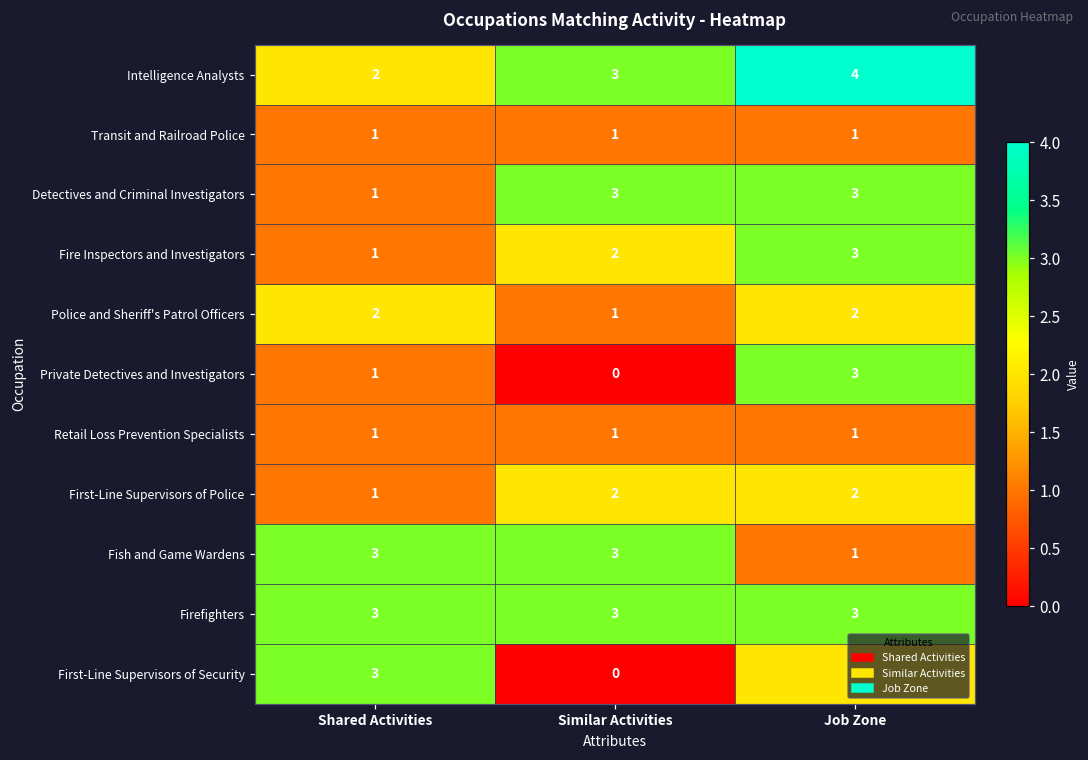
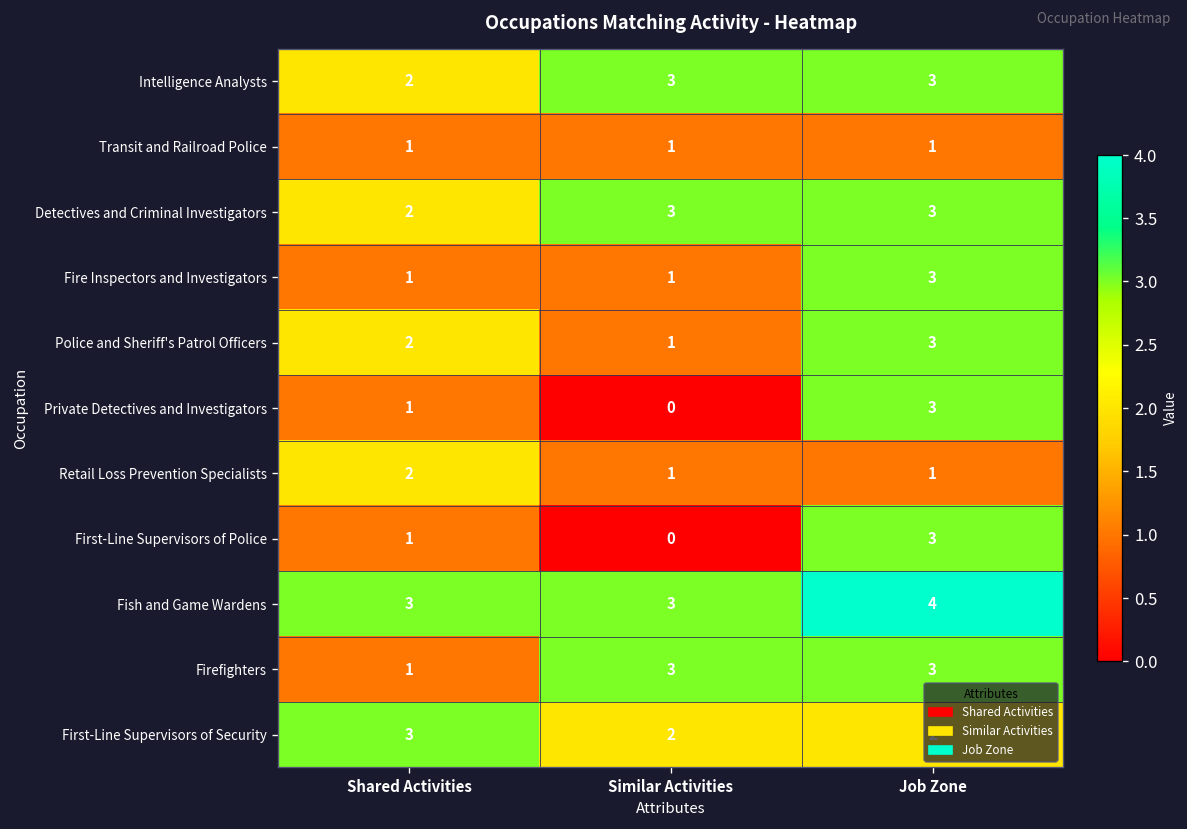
  {
    "Intelligence Analysts": {
      "Shared Activities": 2,
      "Similar Activities": 3,
-     "Job Zone": 4
+     "Job Zone": 3
    },
    "Transit and Railroad Police": {
      "Shared Activities": 1,
      "Similar Activities": 1,
      "Job Zone": 1
    },
    "Detectives and Criminal Investigators": {
-     "Shared Activities": 1,
+     "Shared Activities": 2,
      "Similar Activities": 3,
      "Job Zone": 3
    },
    "Fire Inspectors and Investigators": {
      "Shared Activities": 1,
-     "Similar Activities": 2,
+     "Similar Activities": 1,
      "Job Zone": 3
    },
    "Police and Sheriff's Patrol Officers": {
      "Shared Activities": 2,
      "Similar Activities": 1,
-     "Job Zone": 2
+     "Job Zone": 3
    },
    "Private Detectives and Investigators": {
      "Shared Activities": 1,
      "Similar Activities": 0,
      "Job Zone": 3
    },
    "Retail Loss Prevention Specialists": {
-     "Shared Activities": 1,
+     "Shared Activities": 2,
      "Similar Activities": 1,
      "Job Zone": 1
    },
    "First-Line Supervisors of Police": {
      "Shared Activities": 1,
-     "Similar Activities": 2,
-     "Job Zone": 2
+     "Similar Activities": 0,
+     "Job Zone": 3
    },
    "Fish and Game Wardens": {
      "Shared Activities": 3,
      "Similar Activities": 3,
-     "Job Zone": 1
+     "Job Zone": 4
    },
    "Firefighters": {
-     "Shared Activities": 3,
+     "Shared Activities": 1,
      "Similar Activities": 3,
      "Job Zone": 3
    },
    "First-Line Supervisors of Security": {
      "Shared Activities": 3,
-     "Similar Activities": 0
+     "Similar Activities": 2
    }
  }
